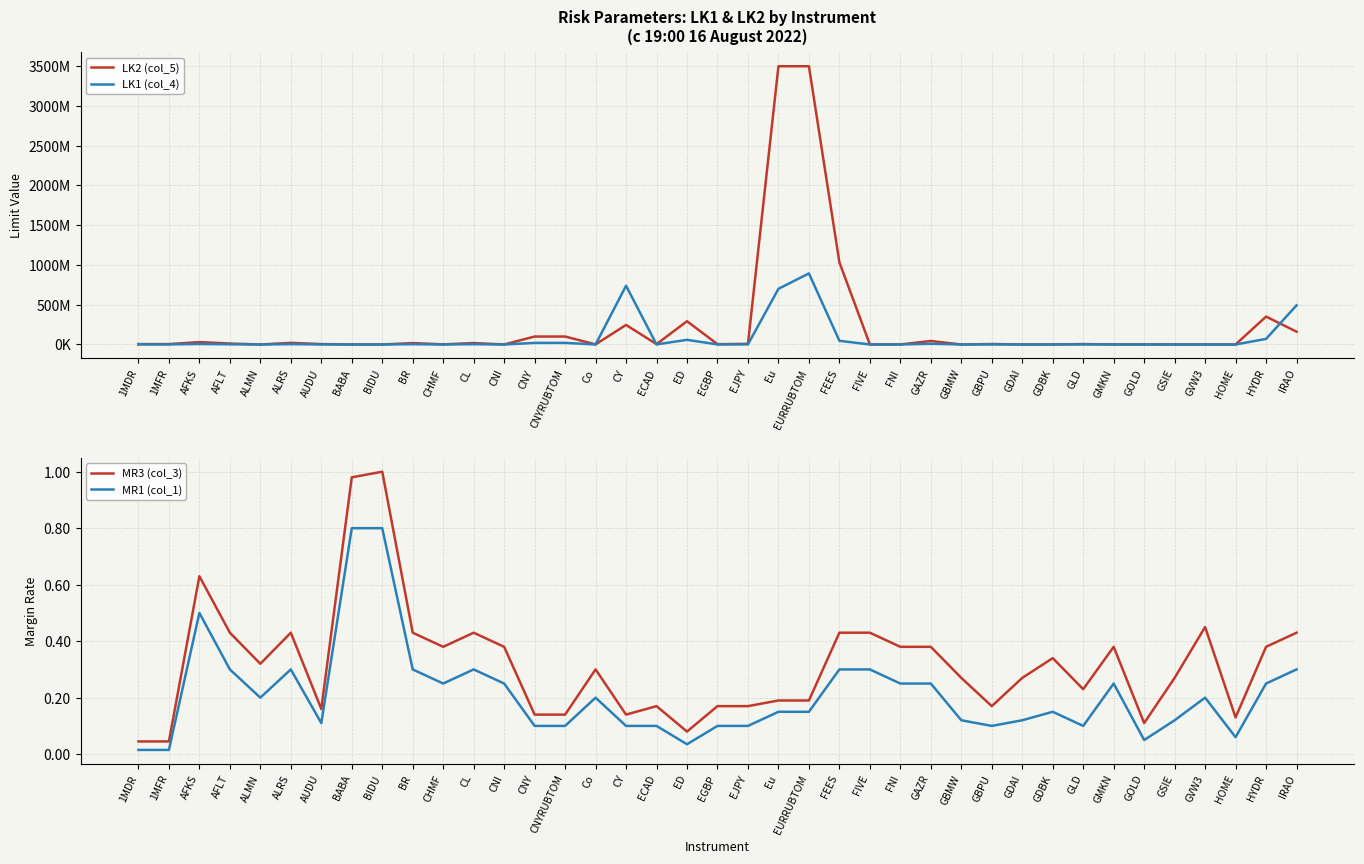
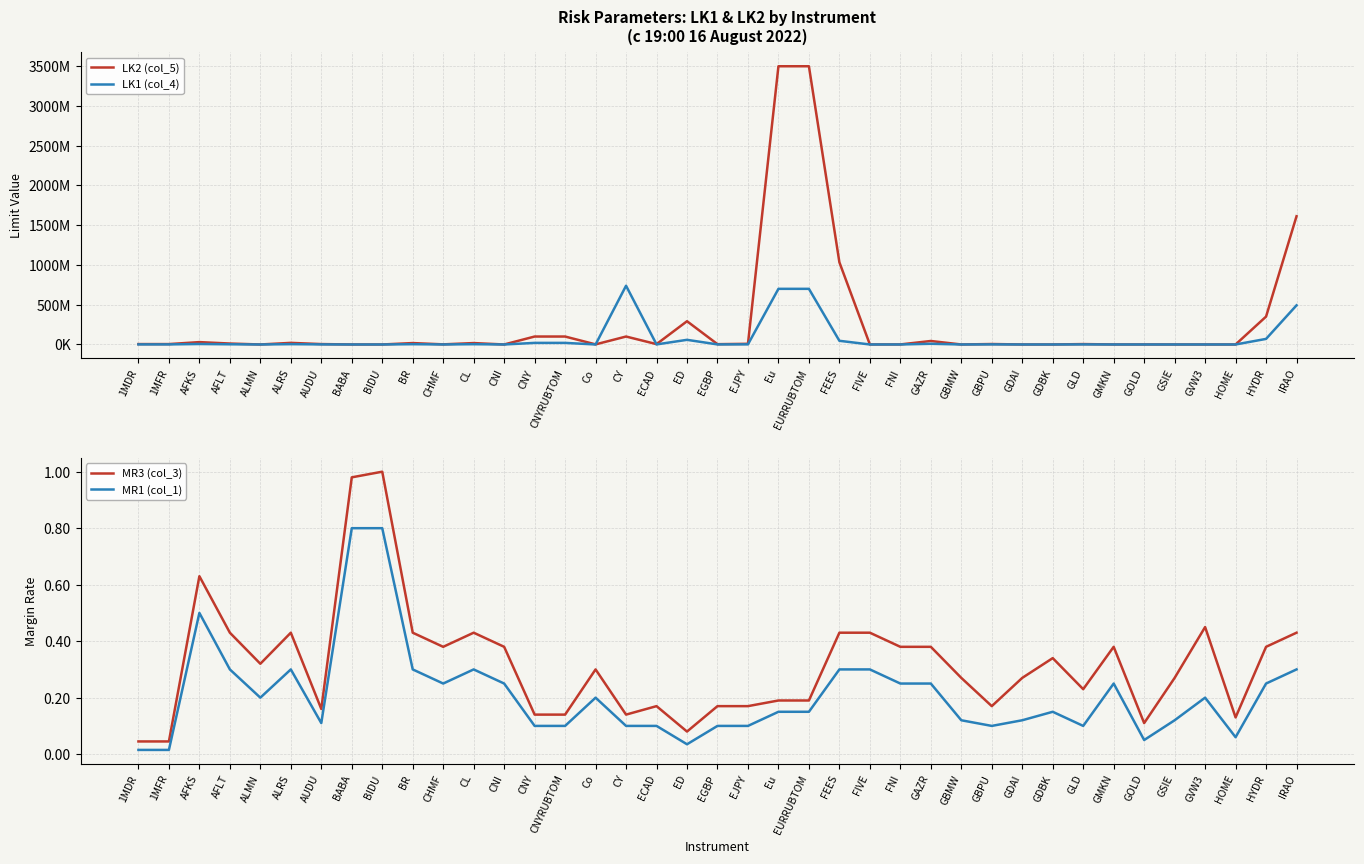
  {
    "Risk Parameters: LK1 & LK2 by Instrument (c 19:00 16 August 2022)": {
      "LK2 (col_5)": {
        "CNY": 100000000,
        "CNYRUBTOM": 100000000,
-       "CY": 200000000,
+       "CY": 100000000,
        "ED": 300000000,
        "Eu": 3500000000,
        "EURRUBTOM": 3500000000,
        "FEES": 1000000000,
        "GAZR": 0,
        "HYDR": 400000000,
-       "IRAO": 200000000
+       "IRAO": 1600000000
      },
      "LK1 (col_4)": {
        "CNY": 0,
        "CNYRUBTOM": 0,
        "CY": 700000000,
        "ED": 100000000,
        "Eu": 700000000,
-       "EURRUBTOM": 900000000,
+       "EURRUBTOM": 700000000,
        "FEES": 0,
        "GAZR": 0,
        "HYDR": 100000000,
        "IRAO": 500000000
      }
    }
  }
